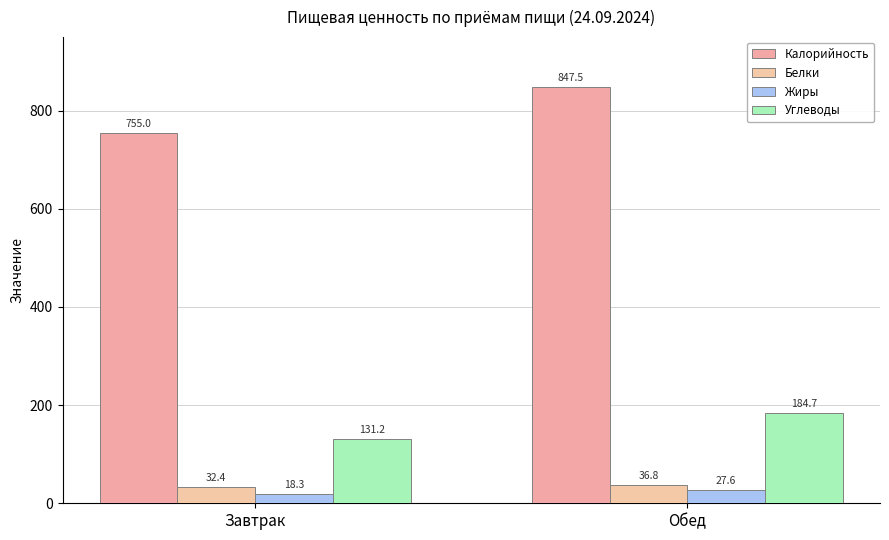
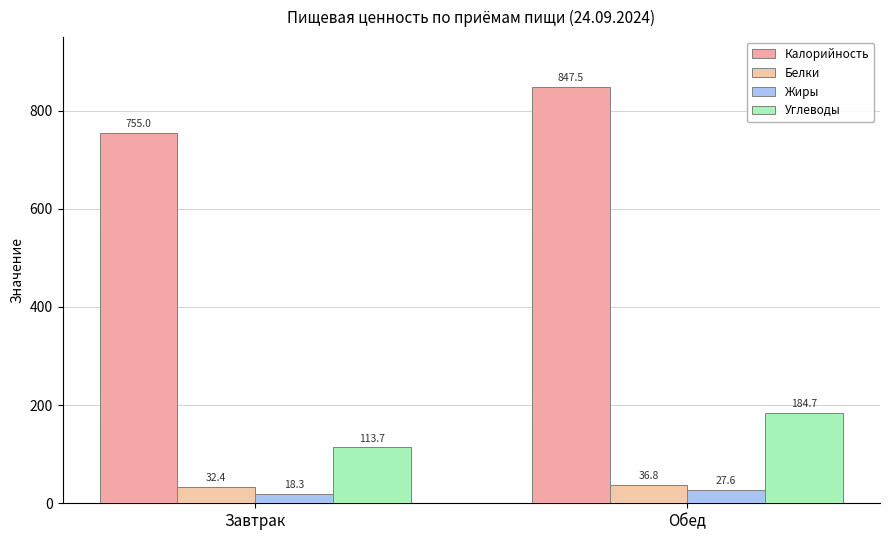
  {
    "Жиры": {
      "Завтрак": 18.3,
      "Обед": 27.6
    },
    "Углеводы": {
-     "Завтрак": 131.2,
+     "Завтрак": 113.7,
      "Обед": 184.7
    }
  }
